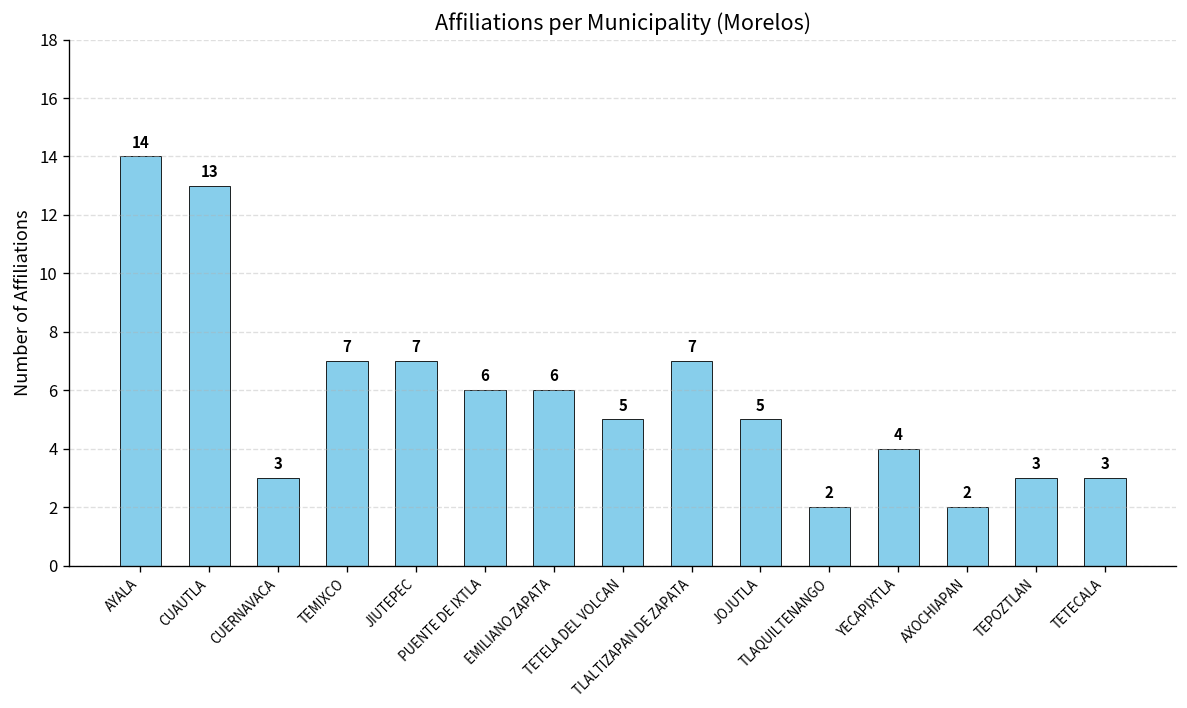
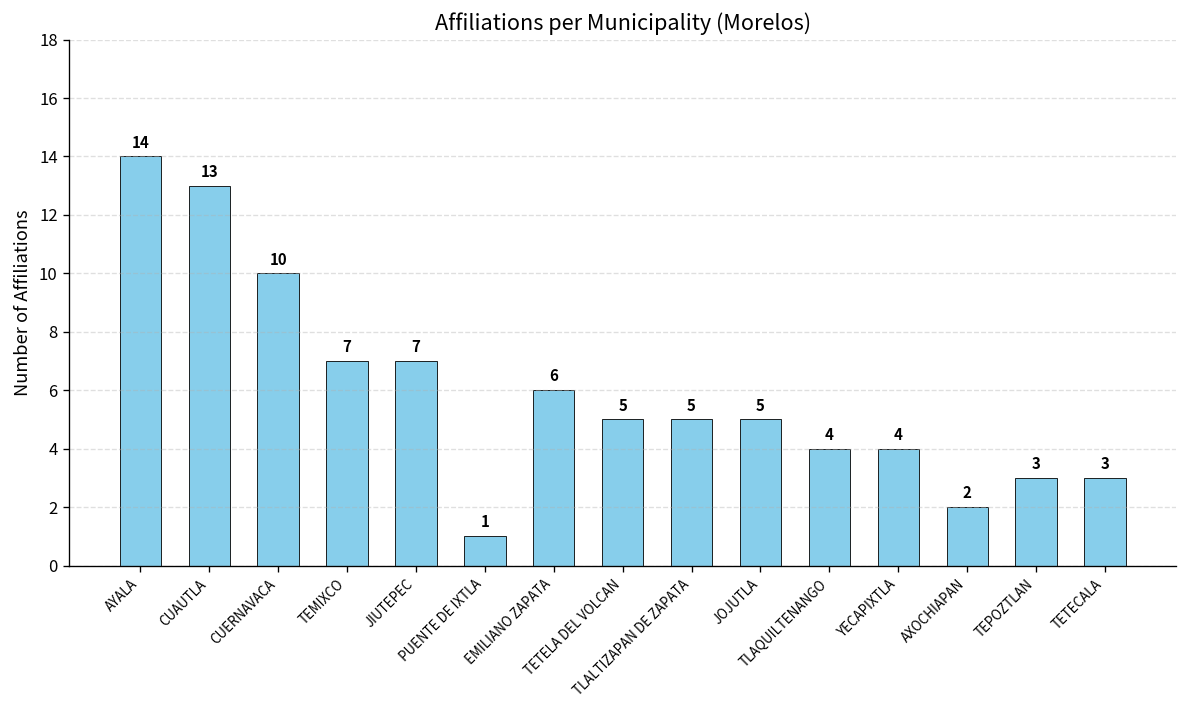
  {
    "AYALA": 14,
    "CUAUTLA": 13,
-   "CUERNAVACA": 3,
+   "CUERNAVACA": 10,
    "TEMIXCO": 7,
    "JIUTEPEC": 7,
-   "PUENTE DE IXTLA": 6,
+   "PUENTE DE IXTLA": 1,
    "EMILIANO ZAPATA": 6,
    "TETELA DEL VOLCAN": 5,
-   "TLALTIZAPAN DE ZAPATA": 7,
+   "TLALTIZAPAN DE ZAPATA": 5,
    "JOJUTLA": 5,
-   "TLAQUILTENANGO": 2,
+   "TLAQUILTENANGO": 4,
    "YECAPIXTLA": 4,
    "AXOCHIAPAN": 2,
    "TEPOZTLAN": 3,
    "TETECALA": 3
  }
